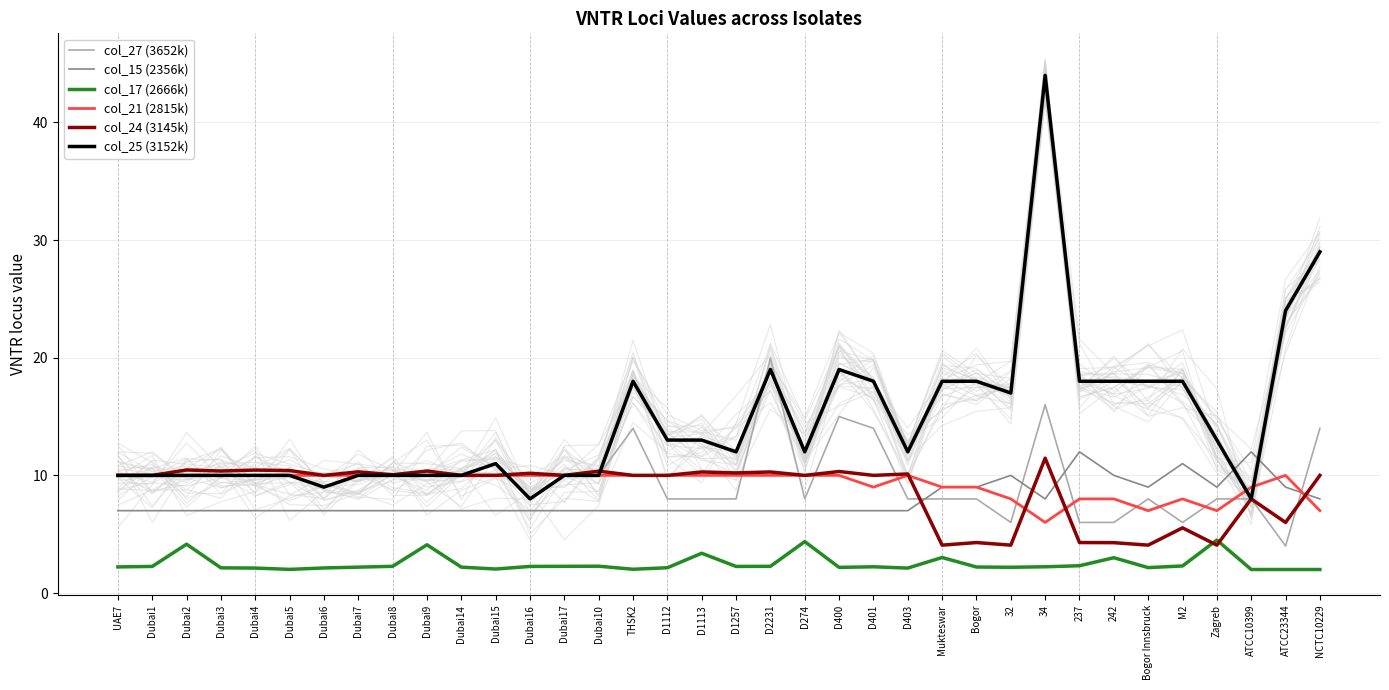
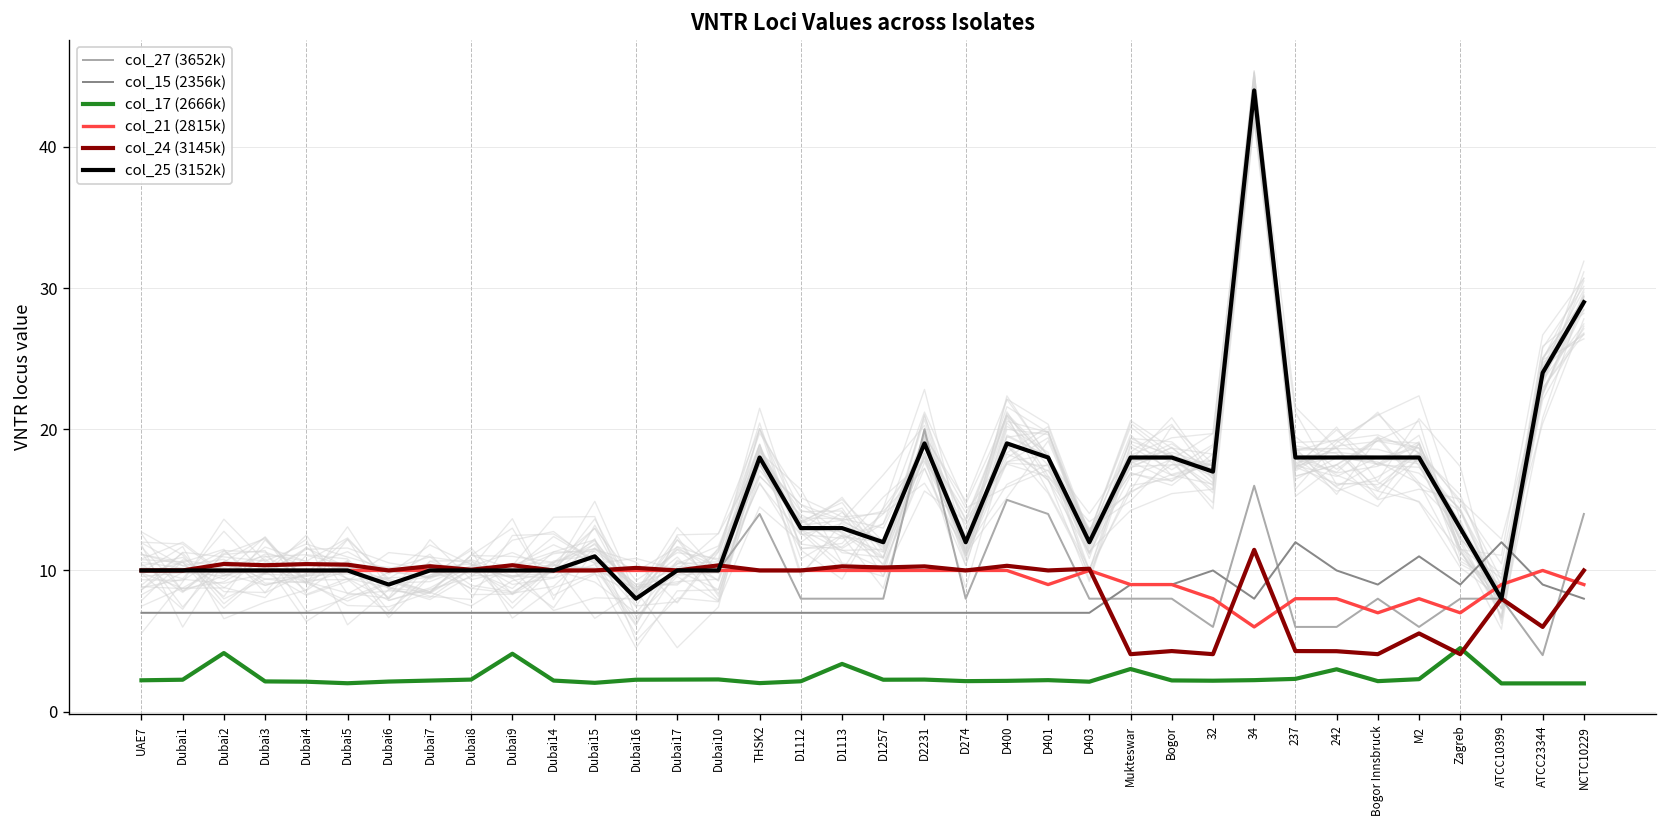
  {
    "col_17 (2666k)": {
      "UAE7": 2.2,
      "Dubai1": 2.3,
      "Dubai2": 4.2,
      "Dubai3": 2.1,
      "Dubai4": 2.1,
      "Dubai5": 2.0,
      "Dubai6": 2.1,
      "Dubai7": 2.2,
      "Dubai8": 2.3,
      "Dubai9": 4.1,
      "Dubai14": 2.2,
      "Dubai15": 2.0,
      "Dubai16": 2.3,
      "Dubai17": 2.3,
      "Dubai10": 2.3,
      "THSK2": 2.0,
      "D1112": 2.2,
      "D1113": 3.4,
      "D1257": 2.3,
      "D2231": 2.3,
-     "D274": 4.4,
+     "D274": 2.2,
      "D400": 2.2,
      "D401": 2.2,
      "D403": 2.1,
      "Mukteswar": 3.0,
      "Bogor": 2.2,
      "32": 2.2,
      "34": 2.2,
      "237": 2.3,
      "242": 3.0,
      "Bogor Innsbruck": 2.2,
      "M2": 2.3,
      "Zagreb": 4.5,
      "ATCC10399": 2.0,
      "ATCC23344": 2.0,
      "NCTC10229": 2.0
    },
    "col_21 (2815k)": {
      "D2231": 10,
      "D400": 10,
      "D401": 9,
      "32": 8,
      "34": 6,
      "237": 8,
      "242": 8,
      "Bogor Innsbruck": 7,
      "M2": 8,
      "Zagreb": 7,
      "ATCC23344": 10,
-     "NCTC10229": 7
+     "NCTC10229": 9
    },
    "col_24 (3145k)": {
      "D2231": 10.3,
      "D400": 10.3,
      "D401": 10.0,
      "Mukteswar": 4.1,
      "Bogor": 4.3,
      "32": 4.1,
      "34": 11.5,
      "237": 4.3,
      "242": 4.3,
      "Bogor Innsbruck": 4.1,
      "M2": 5.5,
      "Zagreb": 4.1,
      "ATCC23344": 6.0,
      "NCTC10229": 10.0
    }
  }
